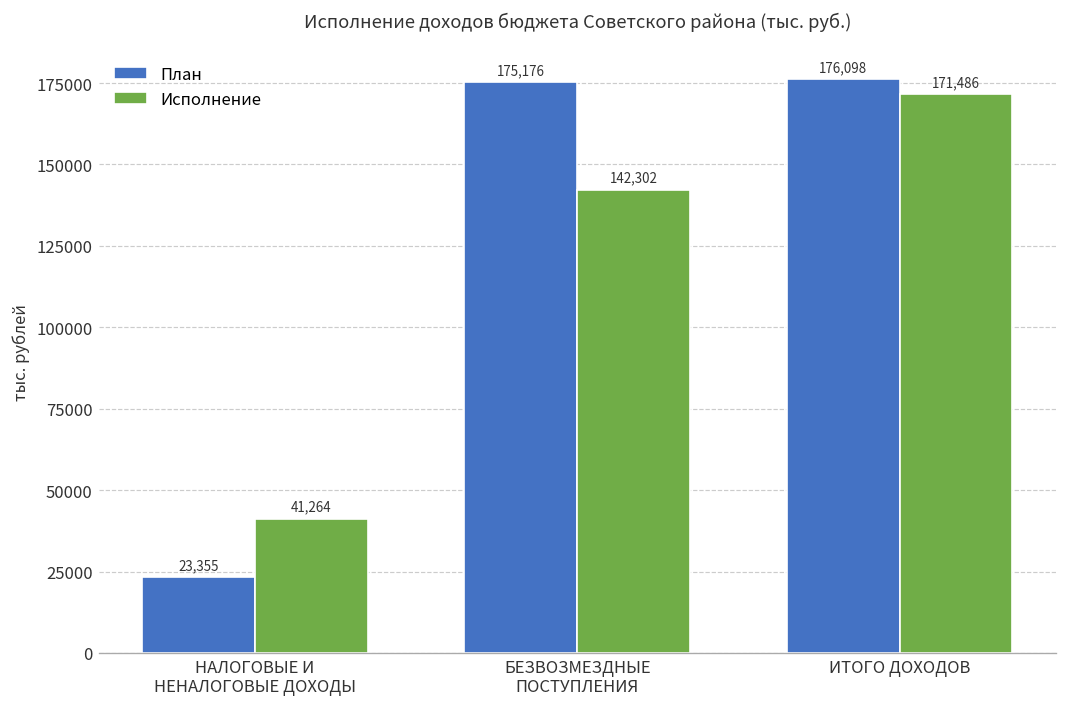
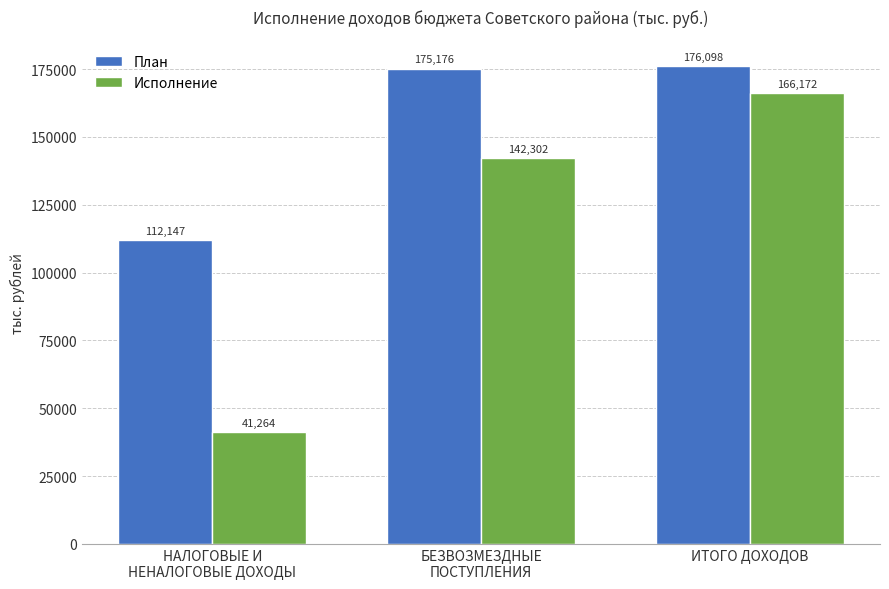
  {
    "План": {
-     "НАЛОГОВЫЕ И НЕНАЛОГОВЫЕ ДОХОДЫ": "23,355",
+     "НАЛОГОВЫЕ И НЕНАЛОГОВЫЕ ДОХОДЫ": "112,147",
      "БЕЗВОЗМЕЗДНЫЕ ПОСТУПЛЕНИЯ": "175,176",
      "ИТОГО ДОХОДОВ": "176,098"
    },
    "Исполнение": {
      "НАЛОГОВЫЕ И НЕНАЛОГОВЫЕ ДОХОДЫ": "41,264",
      "БЕЗВОЗМЕЗДНЫЕ ПОСТУПЛЕНИЯ": "142,302",
-     "ИТОГО ДОХОДОВ": "171,486"
+     "ИТОГО ДОХОДОВ": "166,172"
    }
  }
